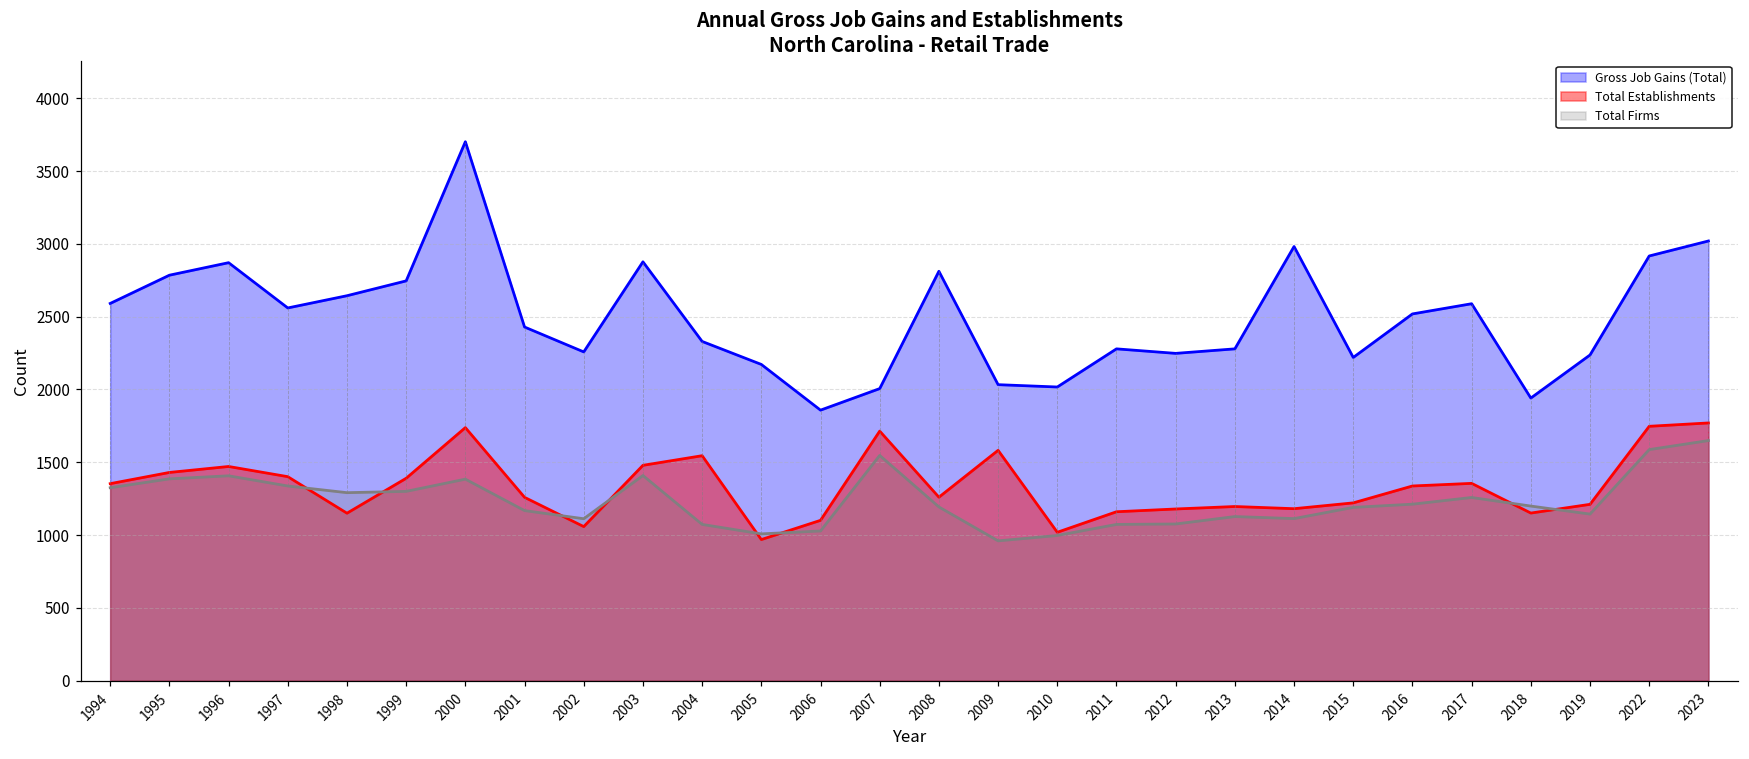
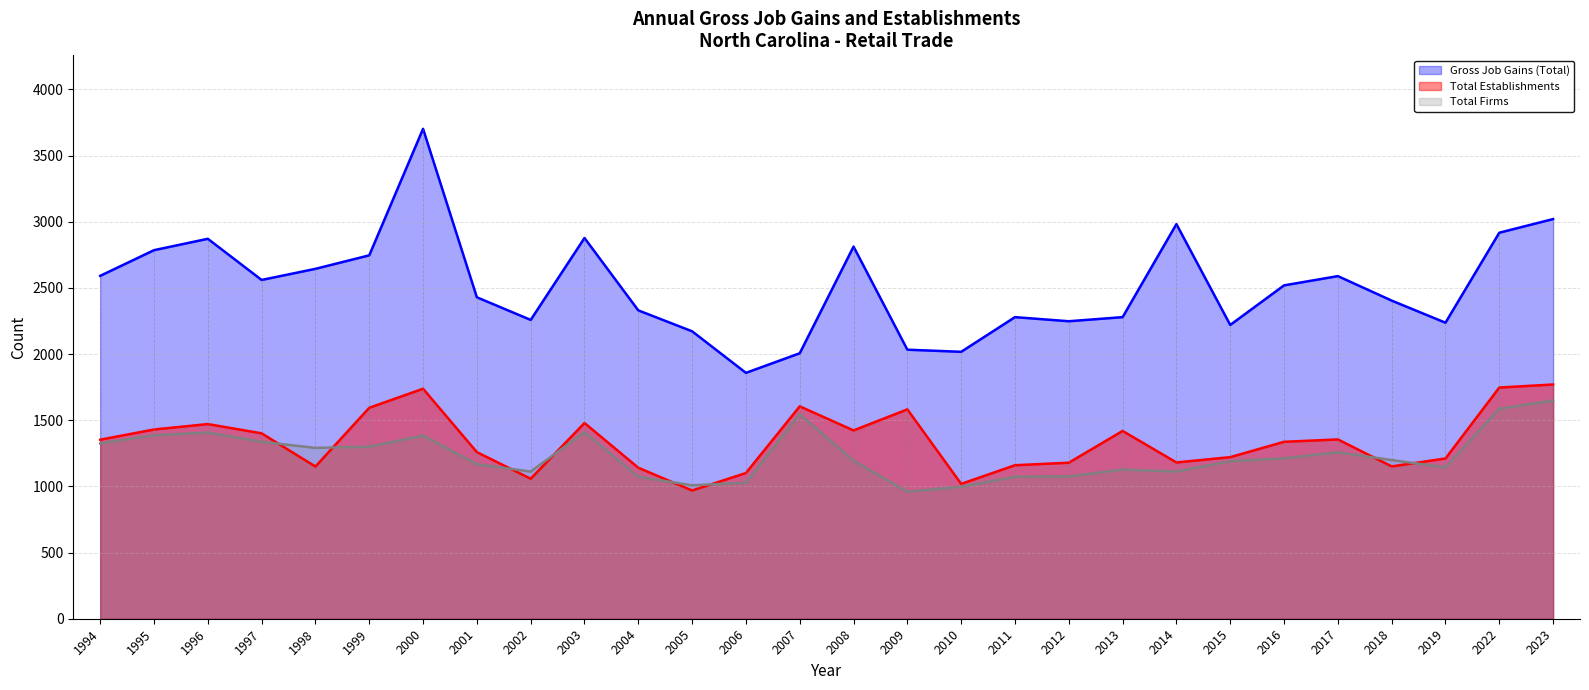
  {
    "Gross Job Gains (Total)": {
-     "2018": 1940
+     "2018": 2400
    },
    "Total Establishments": {
      "1994": 1350,
      "1995": 1430,
      "1996": 1470,
      "1997": 1400,
      "1998": 1150,
-     "1999": 1390,
+     "1999": 1590,
      "2000": 1740,
      "2001": 1260,
      "2002": 1060,
      "2003": 1480,
-     "2004": 1550,
+     "2004": 1140,
      "2005": 970,
      "2006": 1100,
-     "2007": 1710,
-     "2008": 1260,
+     "2007": 1610,
+     "2008": 1420,
      "2009": 1580,
      "2010": 1020,
      "2011": 1160,
      "2012": 1180,
-     "2013": 1200,
+     "2013": 1420,
      "2014": 1180,
      "2015": 1220,
      "2016": 1340,
      "2017": 1360,
      "2018": 1150,
      "2019": 1210,
      "2022": 1750,
      "2023": 1770
    }
  }
